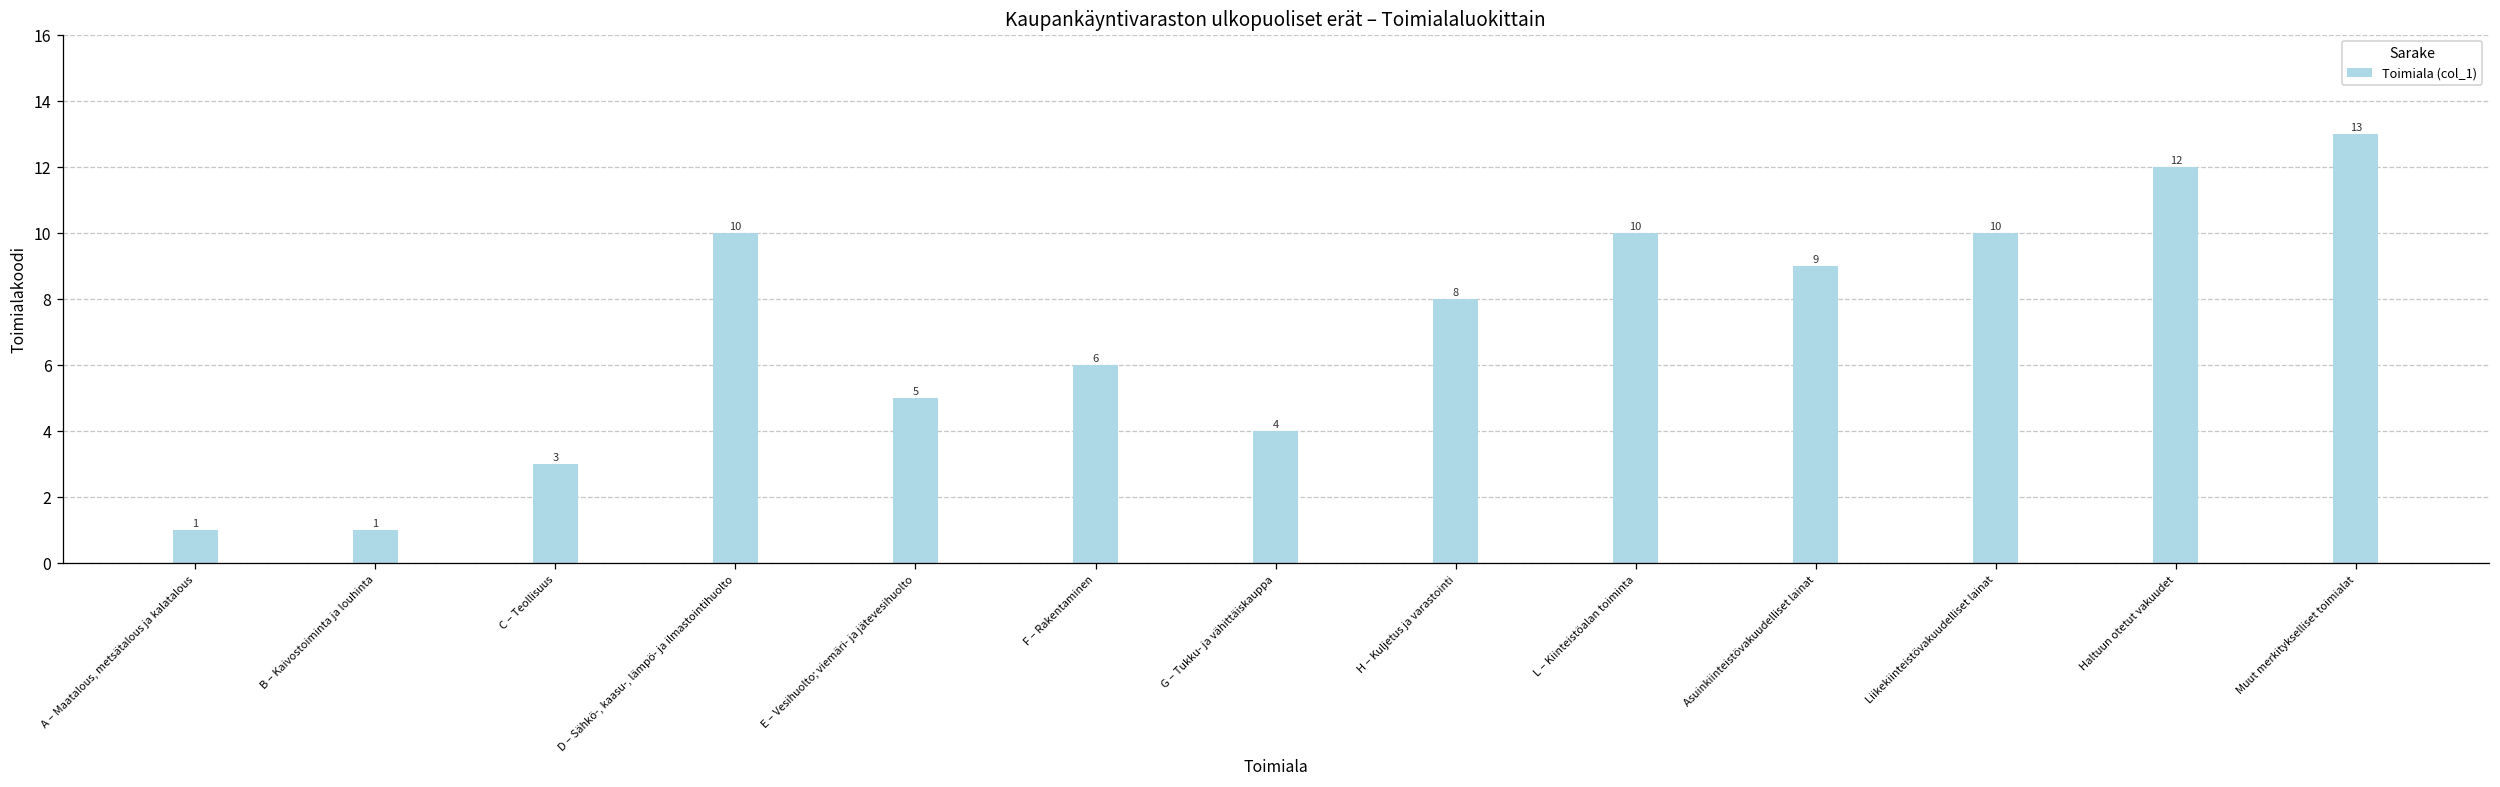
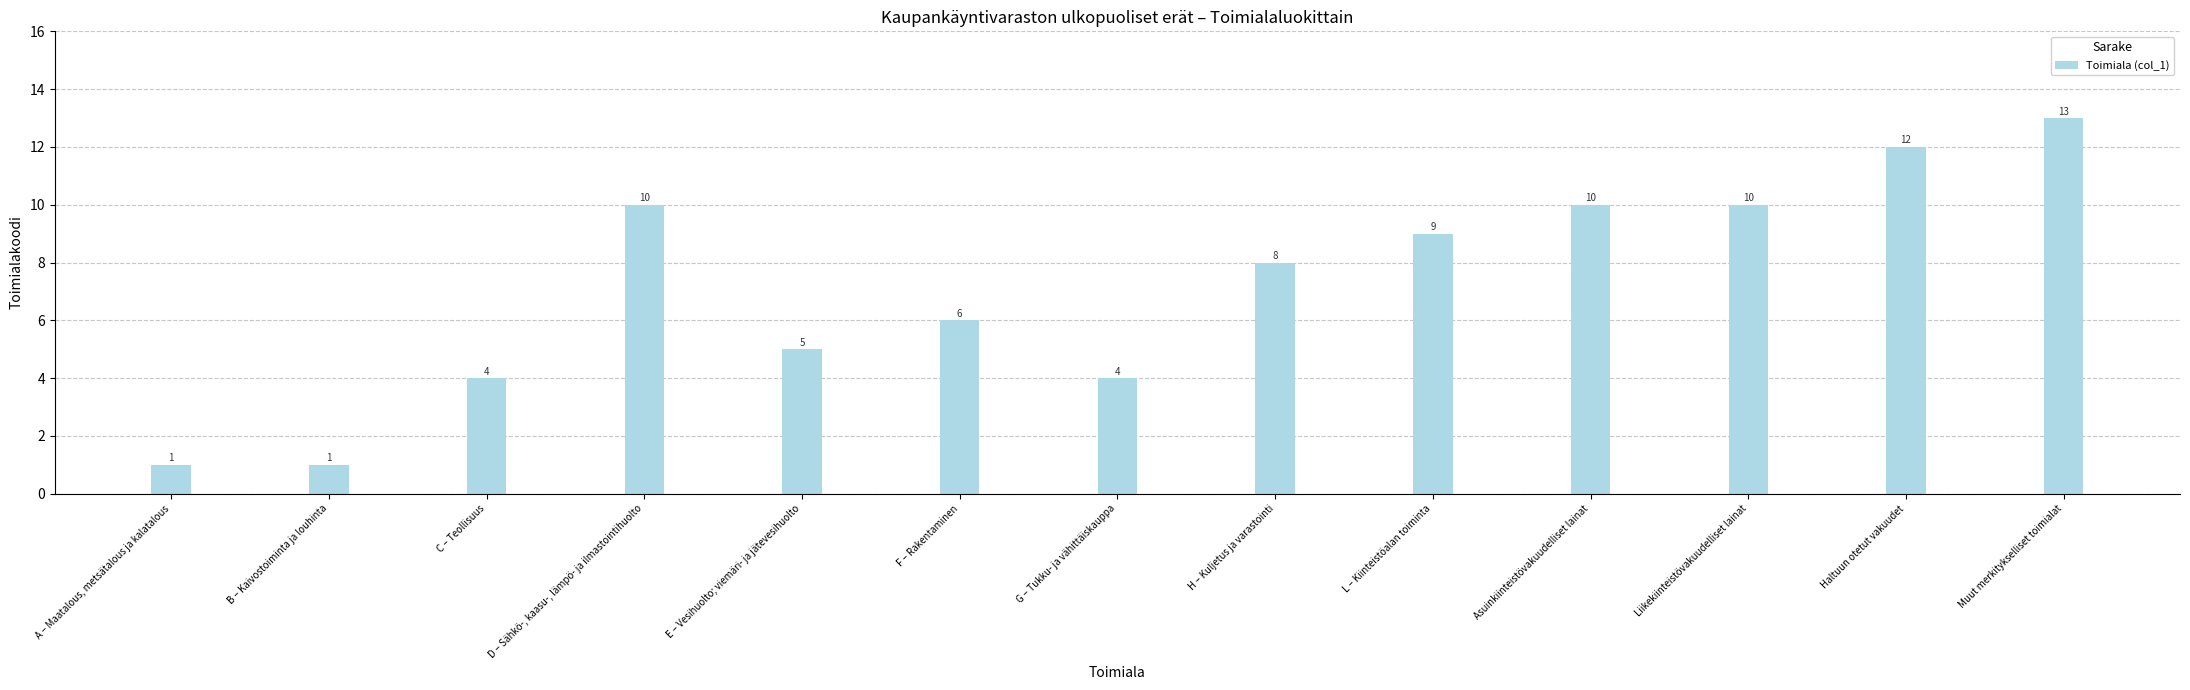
  {
    "A – Maatalous, metsätalous ja kalatalous": 1,
    "B – Kaivostoiminta ja louhinta": 1,
-   "C – Teollisuus": 3,
+   "C – Teollisuus": 4,
    "D – Sähkö-, kaasu-, lämpö- ja ilmastointihuolto": 10,
    "E – Vesihuolto; viemäri- ja jätevesihuolto": 5,
    "F – Rakentaminen": 6,
    "G – Tukku- ja vähittäiskauppa": 4,
    "H – Kuljetus ja varastointi": 8,
-   "L – Kiinteistöalan toiminta": 10,
-   "Asuinkiinteistövakuudelliset lainat": 9,
+   "L – Kiinteistöalan toiminta": 9,
+   "Asuinkiinteistövakuudelliset lainat": 10,
    "Liikekiinteistövakuudelliset lainat": 10,
    "Haltuun otetut vakuudet": 12,
    "Muut merkitykselliset toimialat": 13
  }
